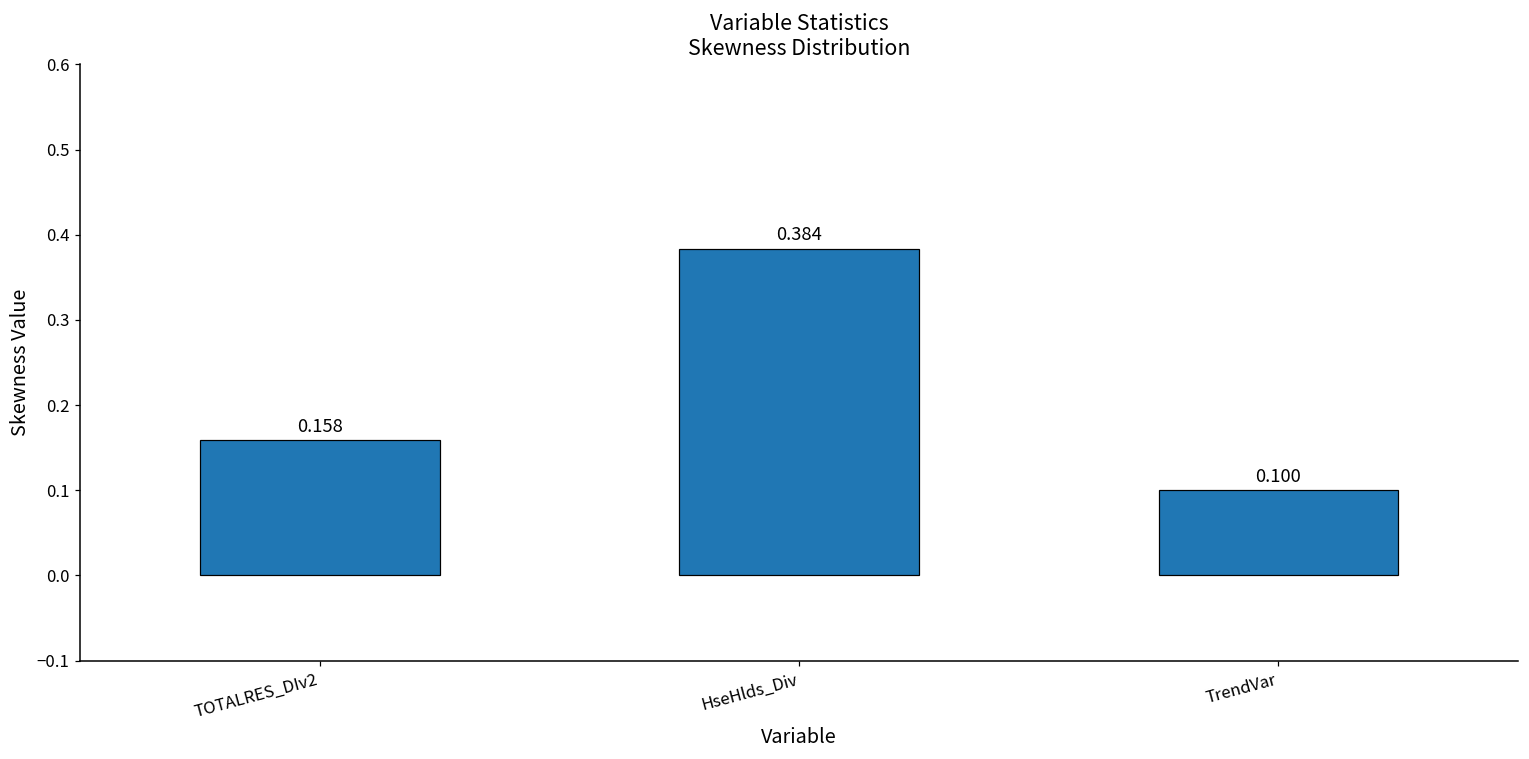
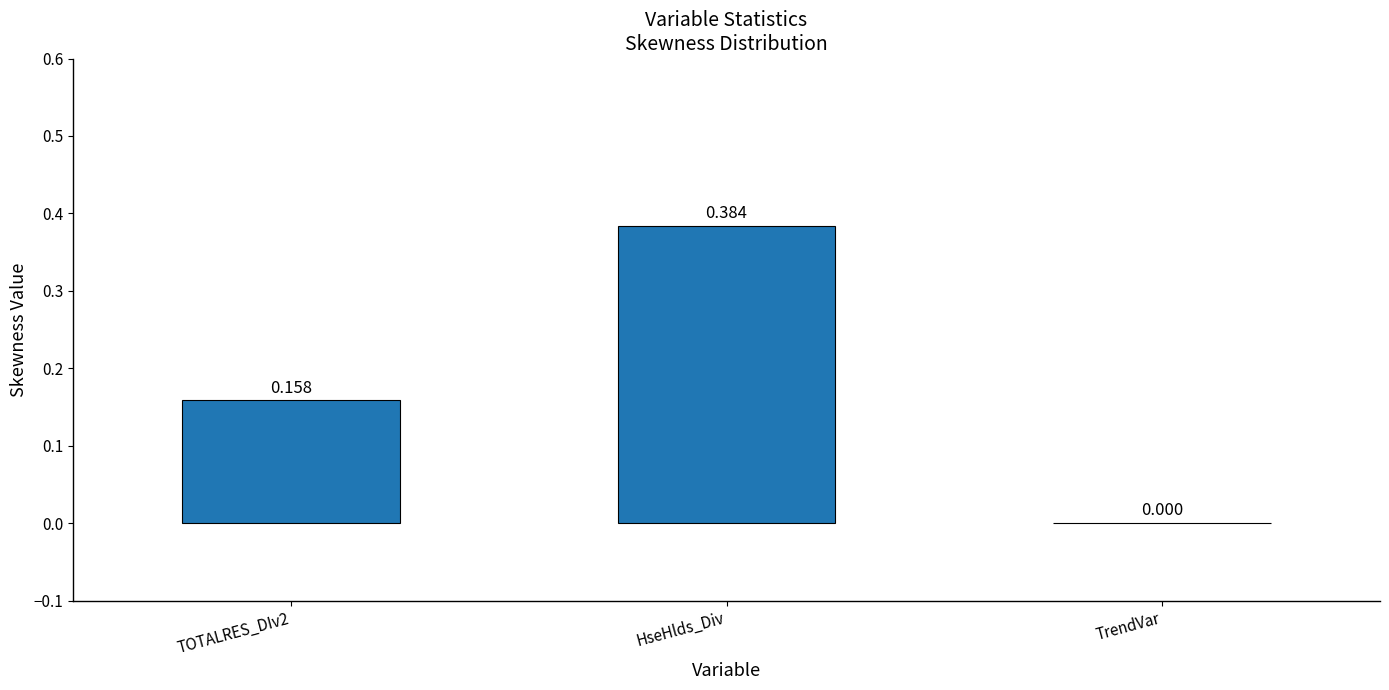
  {
    "TOTALRES_DIv2": 0.158,
    "HseHlds_Div": 0.384,
-   "TrendVar": 0.100
+   "TrendVar": 0.000
  }
